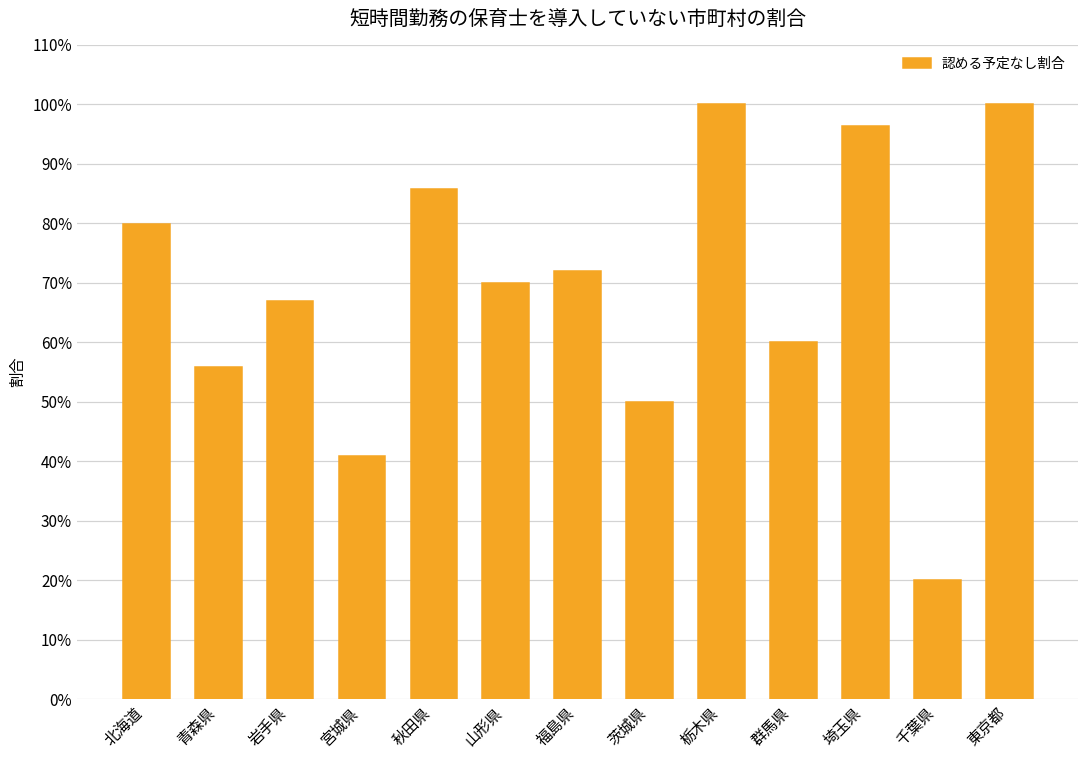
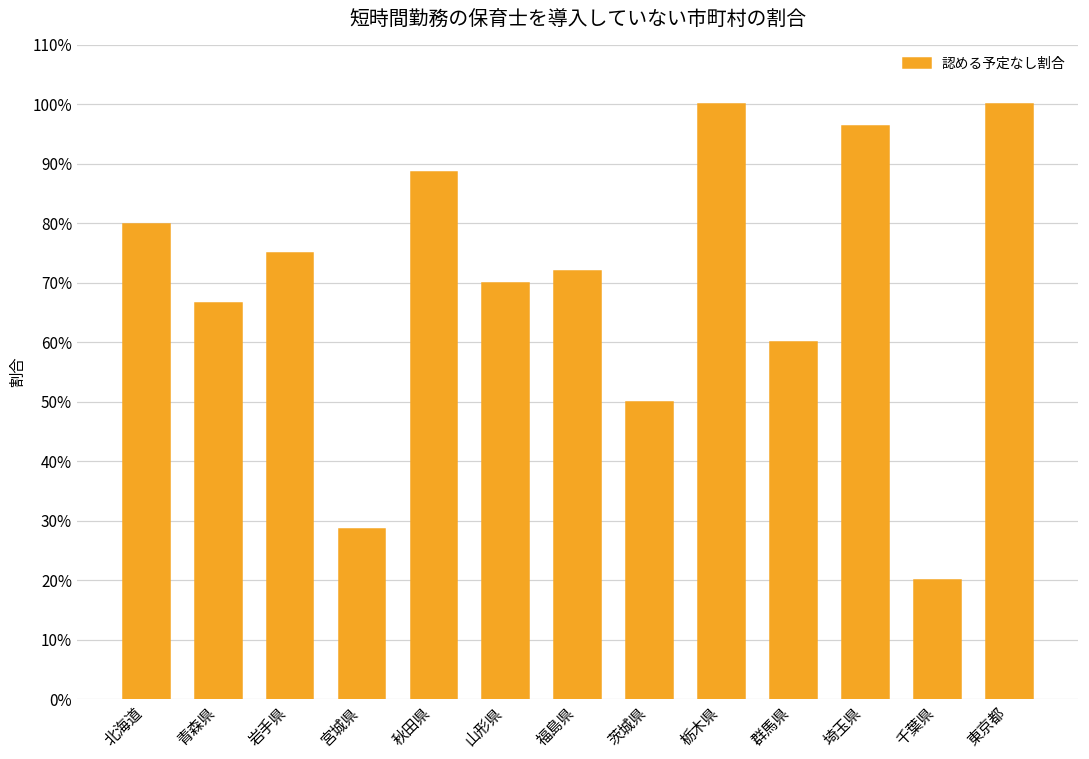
  {
    "北海道": "80%",
-   "青森県": "56%",
-   "岩手県": "67%",
-   "宮城県": "41%",
-   "秋田県": "86%",
+   "青森県": "67%",
+   "岩手県": "75%",
+   "宮城県": "29%",
+   "秋田県": "89%",
    "山形県": "70%",
    "福島県": "72%",
    "茨城県": "50%",
    "栃木県": "100%",
    "群馬県": "60%",
    "埼玉県": "96%",
    "千葉県": "20%",
    "東京都": "100%"
  }
